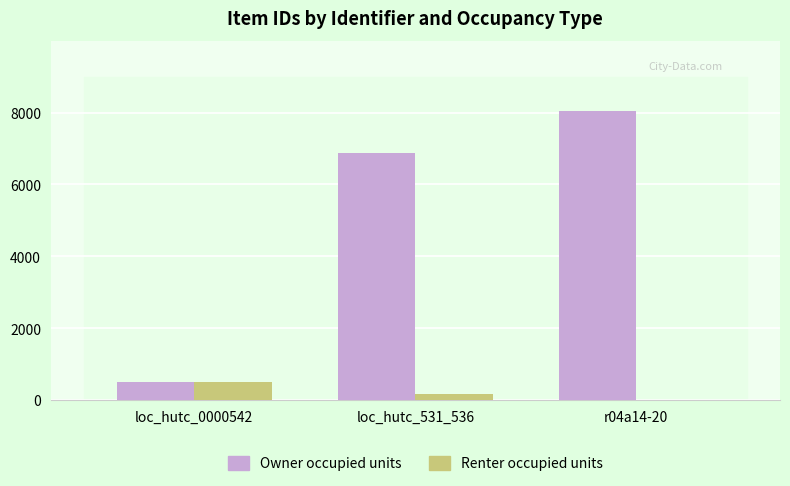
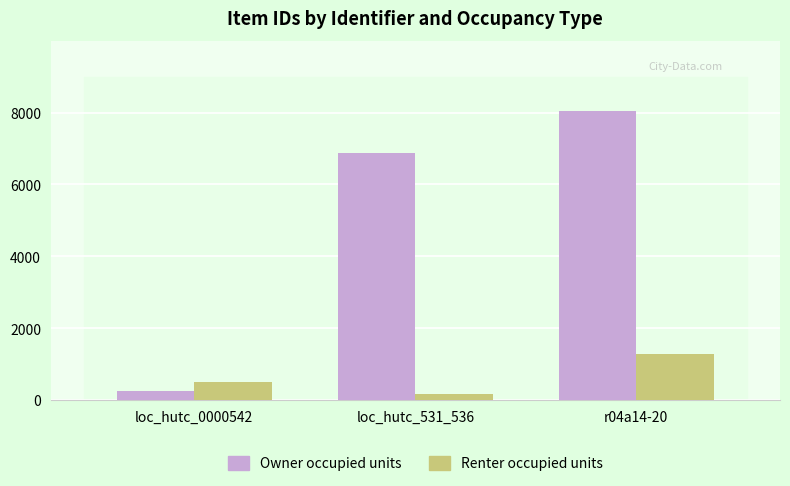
  {
    "Owner occupied units": {
-     "loc_hutc_0000542": 500,
+     "loc_hutc_0000542": 300,
      "loc_hutc_531_536": 6900,
      "r04a14-20": 8000
    },
    "Renter occupied units": {
      "loc_hutc_0000542": 500,
      "loc_hutc_531_536": 200,
-     "r04a14-20": 0
+     "r04a14-20": 1300
    }
  }
